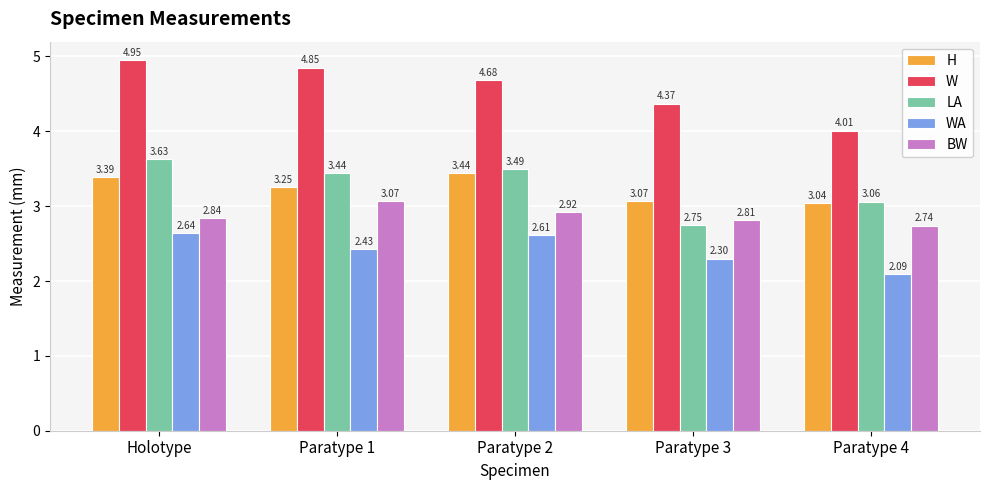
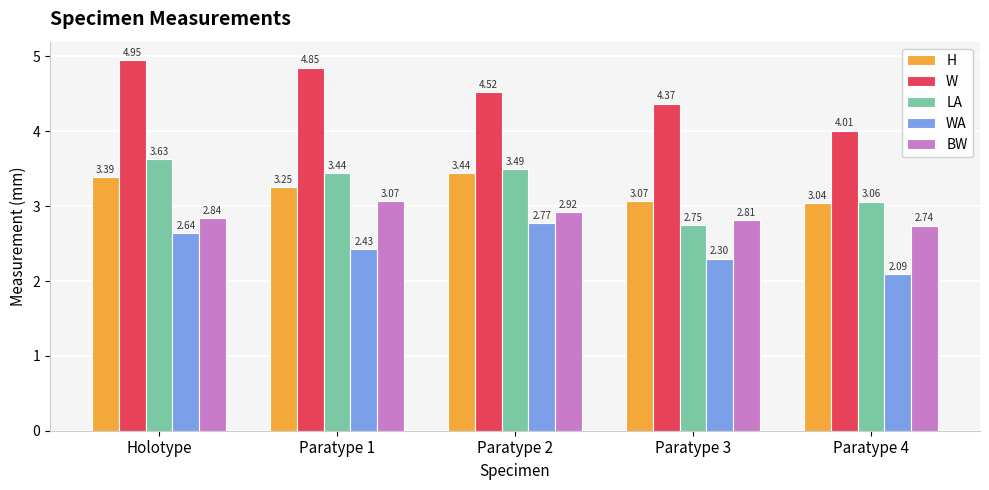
  {
    "H": {
      "Holotype": 3.39,
      "Paratype 1": 3.25,
      "Paratype 2": 3.44,
      "Paratype 3": 3.07,
      "Paratype 4": 3.04
    },
    "W": {
      "Holotype": 4.95,
      "Paratype 1": 4.85,
-     "Paratype 2": 4.68,
+     "Paratype 2": 4.52,
      "Paratype 3": 4.37,
      "Paratype 4": 4.01
    },
    "LA": {
      "Holotype": 3.63,
      "Paratype 1": 3.44,
      "Paratype 2": 3.49,
      "Paratype 3": 2.75,
      "Paratype 4": 3.06
    },
    "WA": {
      "Holotype": 2.64,
      "Paratype 1": 2.43,
-     "Paratype 2": 2.61,
+     "Paratype 2": 2.77,
      "Paratype 3": 2.30,
      "Paratype 4": 2.09
    },
    "BW": {
      "Holotype": 2.84,
      "Paratype 1": 3.07,
      "Paratype 2": 2.92,
      "Paratype 3": 2.81,
      "Paratype 4": 2.74
    }
  }
